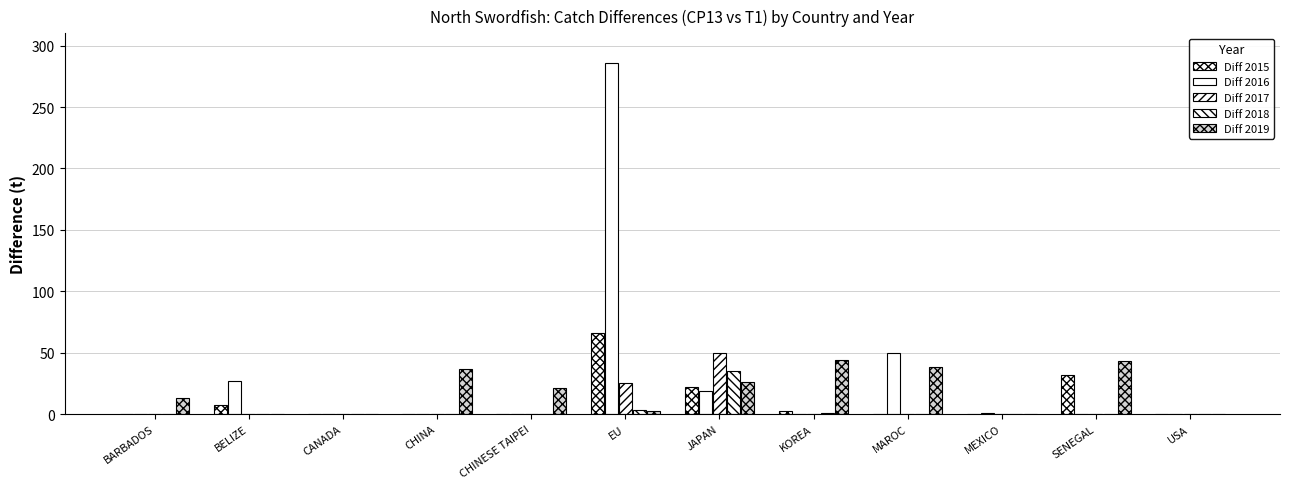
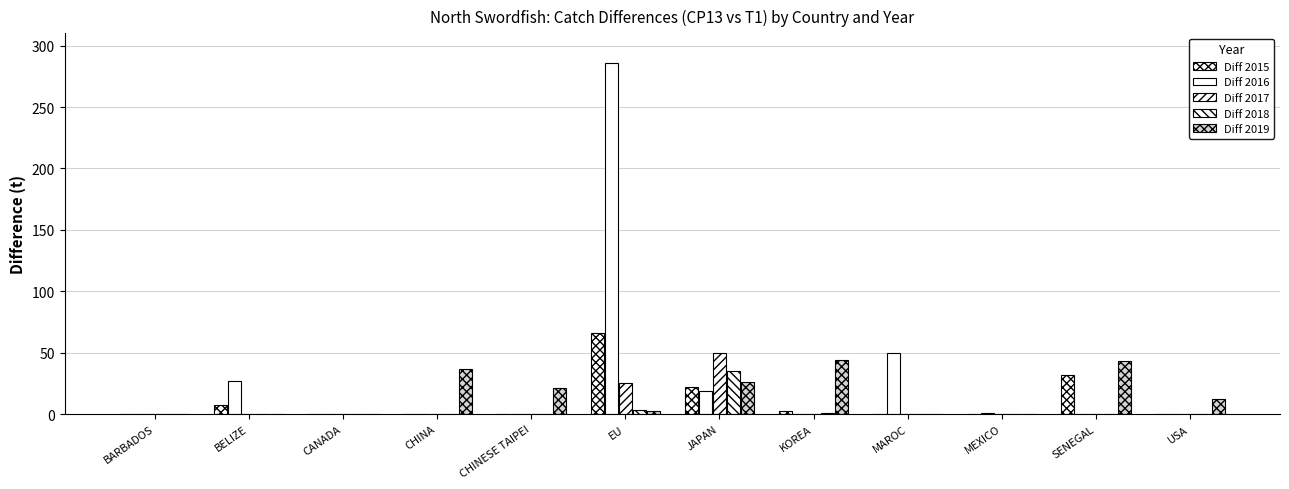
  {
    "Diff 2019": {
-     "BARBADOS": 13,
+     "BARBADOS": 0,
      "BELIZE": 0,
      "CHINA": 37,
      "CHINESE TAIPEI": 21,
      "EU": 2,
      "JAPAN": 26,
      "KOREA": 44,
-     "MAROC": 39,
+     "MAROC": 0,
      "SENEGAL": 44,
-     "USA": 0
+     "USA": 12
    }
  }
